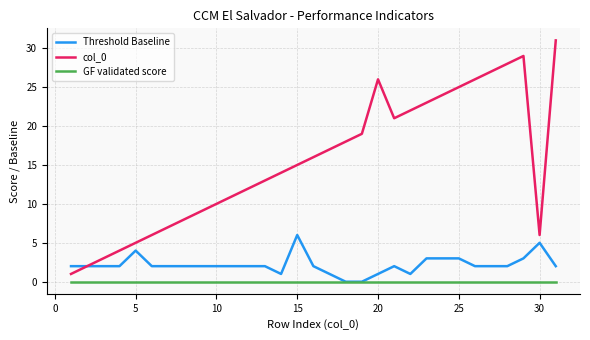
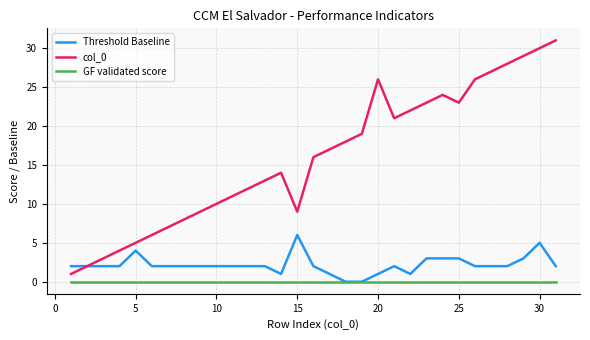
  {
    "Threshold Baseline": {
      "5": 4,
      "10": 2,
      "15": 6,
      "20": 1,
      "25": 3,
      "30": 5
    },
    "col_0": {
      "5": 5,
      "10": 10,
-     "15": 15,
+     "15": 9,
      "20": 26,
-     "25": 25,
-     "30": 6
+     "25": 23,
+     "30": 30
    },
    "GF validated score": {
      "5": 0,
      "10": 0,
      "15": 0,
      "20": 0,
      "25": 0,
      "30": 0
    }
  }
